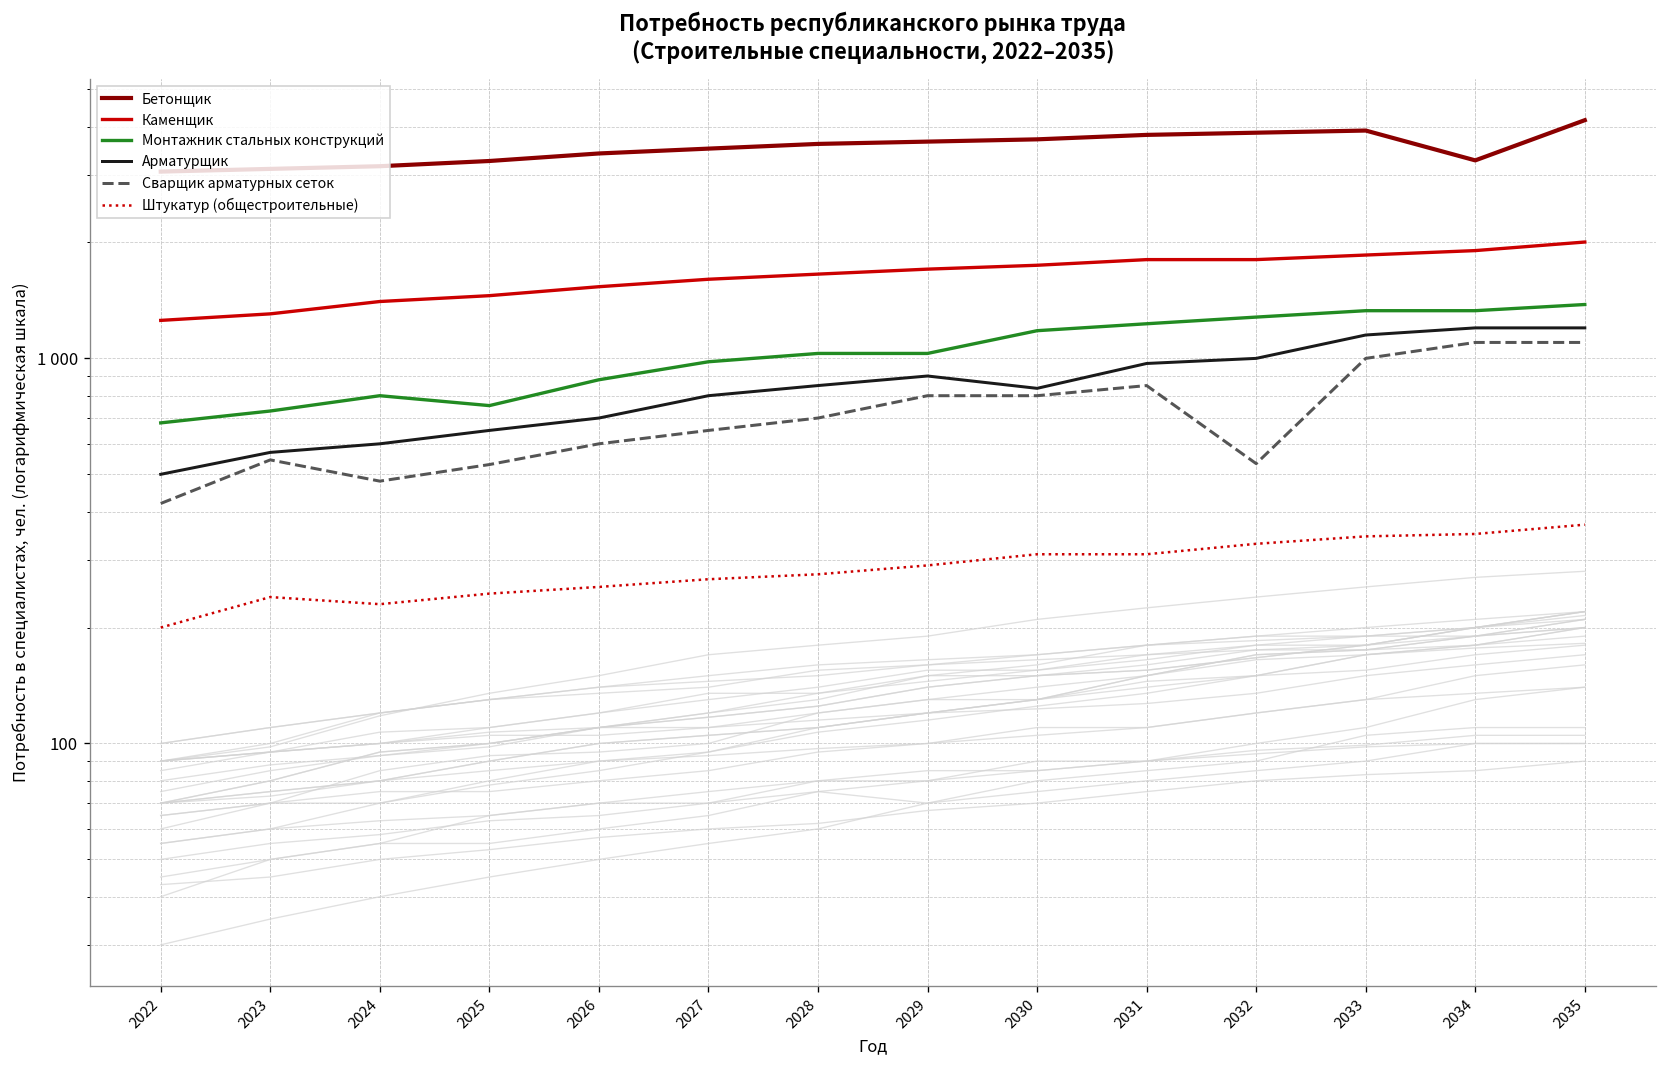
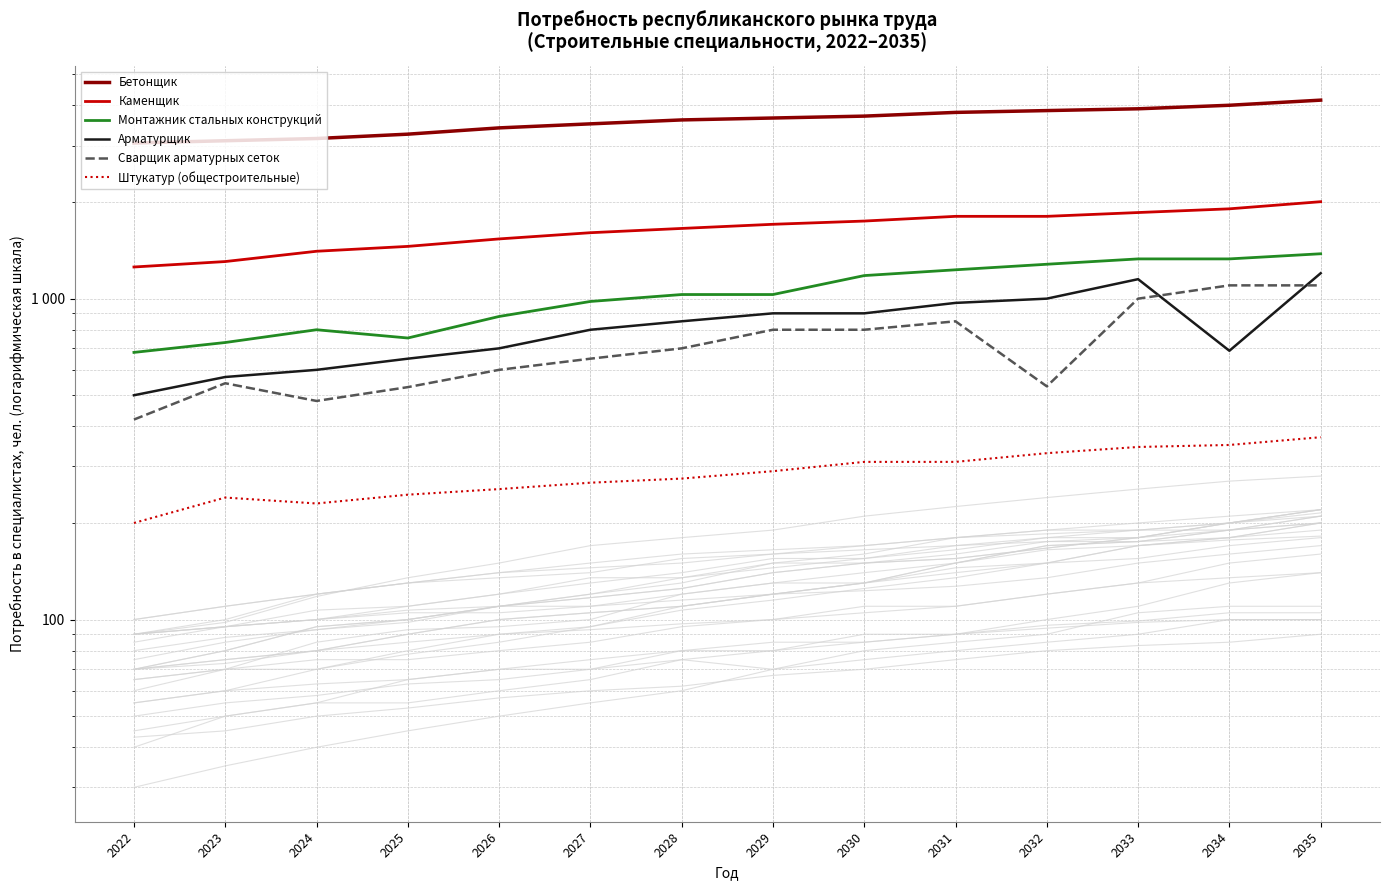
  {
    "Бетонщик": {
      "2025": 3300,
      "2026": 3400,
      "2027": 3500,
      "2028": 3600,
      "2029": 3700,
      "2030": 3700,
      "2031": 3800,
      "2032": 3900,
      "2033": 3900,
-     "2034": 3300,
+     "2034": 4000,
      "2035": 4200
    },
    "Монтажник стальных конструкций": {
      "2022": 680,
      "2023": 730,
      "2024": 800,
      "2025": 750,
      "2026": 880,
      "2027": 980,
      "2028": 1030,
      "2029": 1030,
      "2030": 1180,
      "2031": 1230,
      "2032": 1280,
      "2033": 1330,
      "2034": 1330,
      "2035": 1380
    },
    "Арматурщик": {
      "2022": 500,
      "2023": 570,
      "2024": 600,
      "2025": 650,
      "2026": 700,
      "2027": 800,
      "2028": 850,
      "2029": 900,
-     "2030": 840,
+     "2030": 900,
      "2031": 970,
      "2032": 1000,
      "2033": 1150,
-     "2034": 1200,
+     "2034": 690,
      "2035": 1200
    },
    "Сварщик арматурных сеток": {
      "2022": 420,
      "2023": 550,
      "2024": 480,
      "2025": 530,
      "2026": 600,
      "2027": 650,
      "2028": 700,
      "2029": 800,
      "2030": 800,
      "2031": 850,
      "2032": 530,
      "2033": 1000,
      "2034": 1100,
      "2035": 1100
    }
  }
